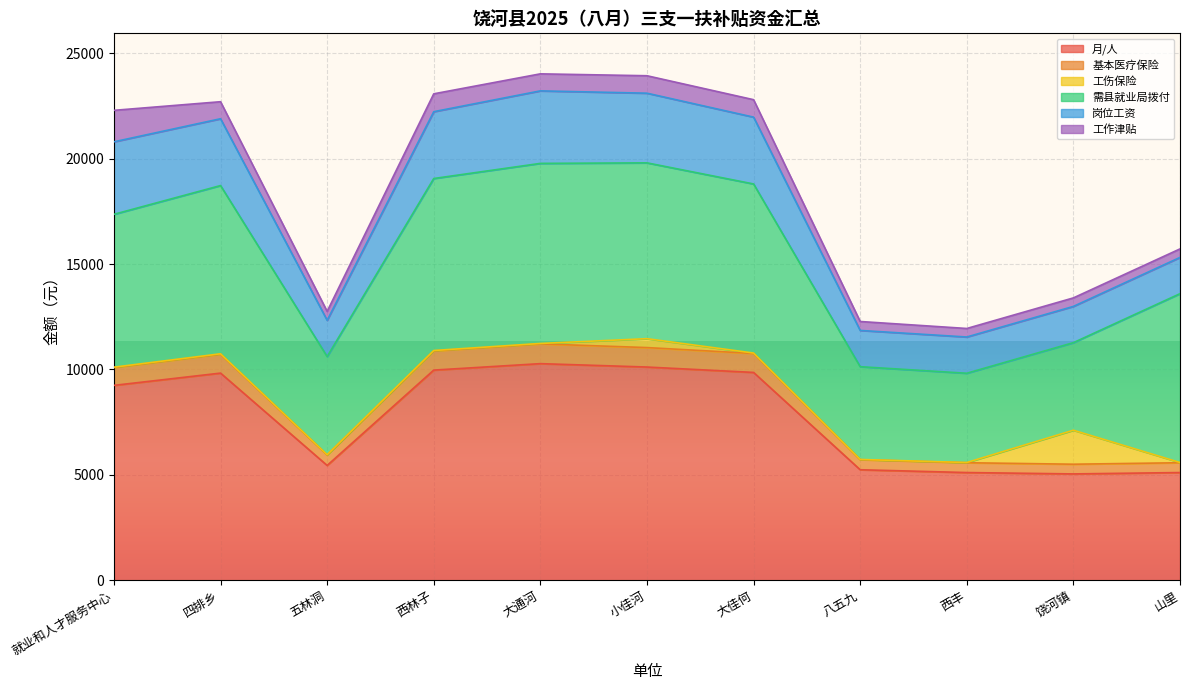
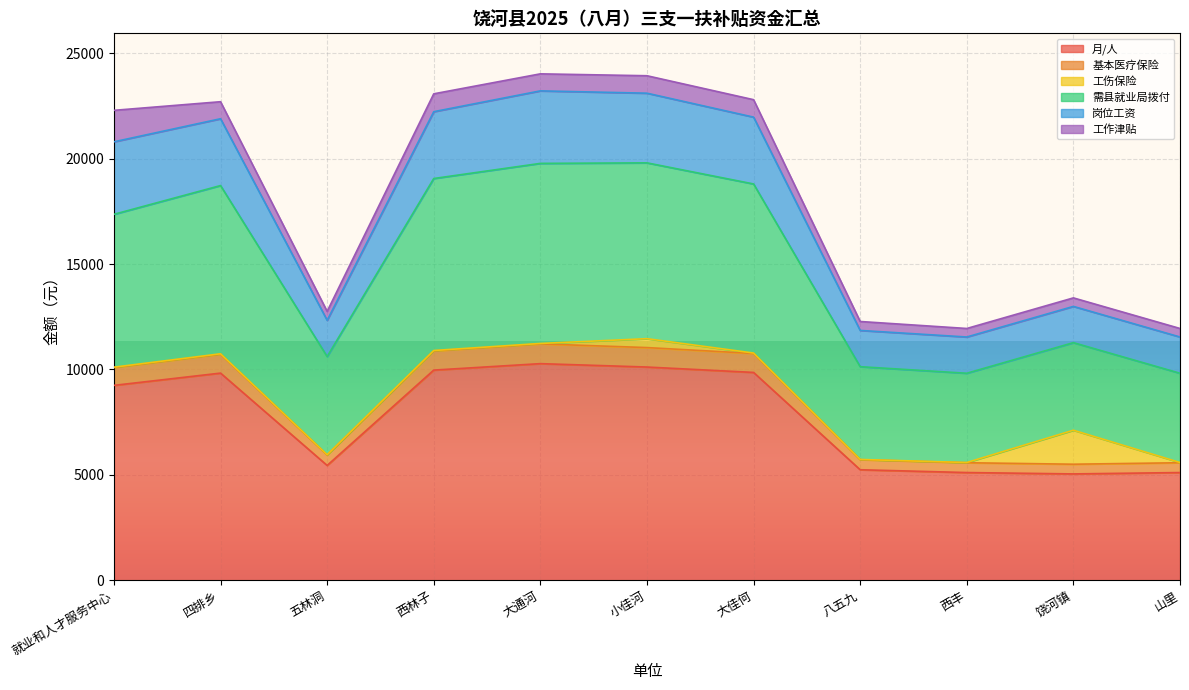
  {
    "工伤保险": {
      "小佳河": 400,
      "饶河镇": 1600
    },
    "需县就业局拨付": {
      "就业和人才服务中心": 7300,
      "四排乡": 8000,
      "五林洞": 4700,
      "西林子": 8200,
      "大通河": 8500,
      "小佳河": 8300,
      "大佳何": 8000,
      "八五九": 4400,
      "西丰": 4200,
      "饶河镇": 4200,
-     "山里": 8000
+     "山里": 4200
    },
    "岗位工资": {
      "就业和人才服务中心": 3400,
      "四排乡": 3200,
      "五林洞": 1700,
      "西林子": 3200,
      "大通河": 3400,
      "小佳河": 3300,
      "大佳何": 3200,
      "八五九": 1700,
      "西丰": 1700,
      "饶河镇": 1700,
      "山里": 1700
    },
    "工作津贴": {
      "就业和人才服务中心": 1500,
      "四排乡": 800,
      "五林洞": 400,
      "西林子": 800,
      "大通河": 800,
      "小佳河": 800,
      "大佳何": 800,
      "八五九": 400,
      "西丰": 400,
      "饶河镇": 400,
      "山里": 400
    }
  }
